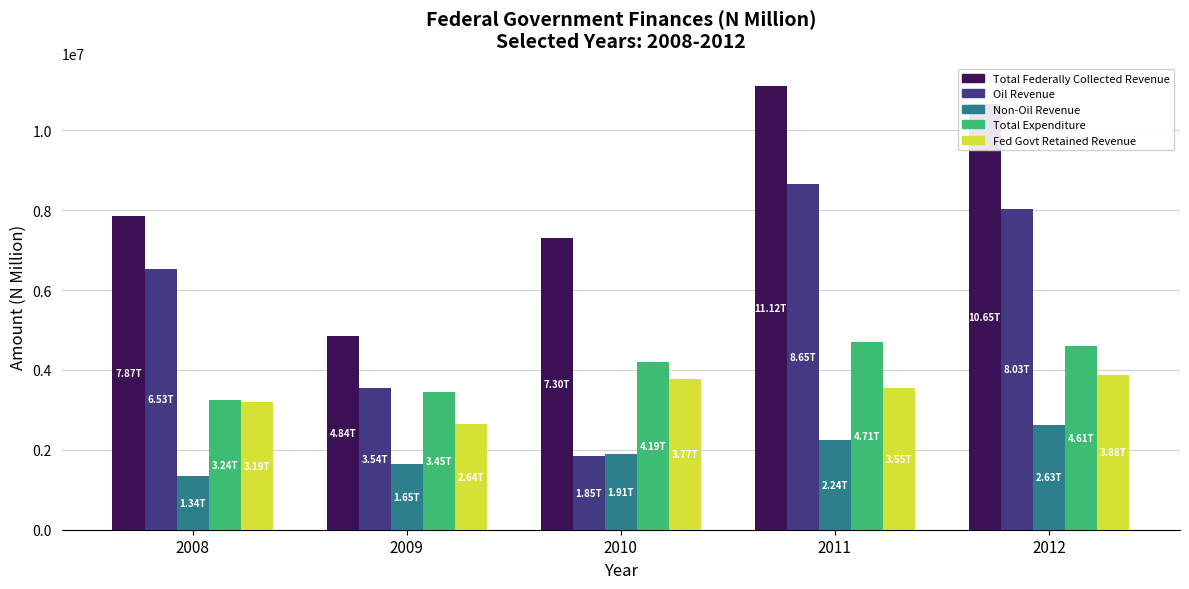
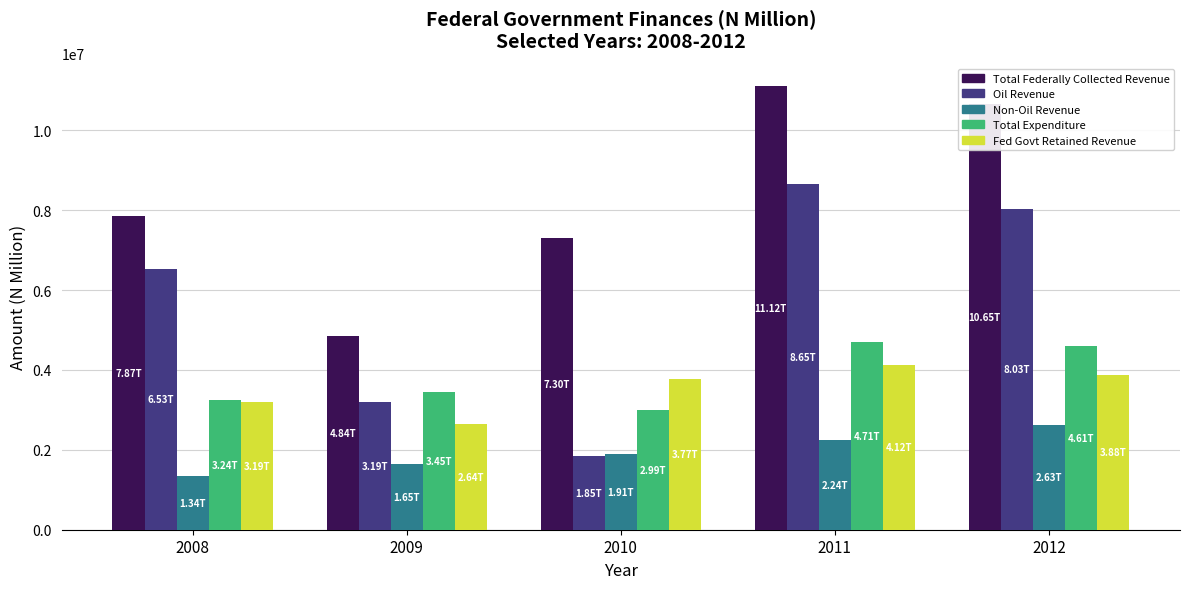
  {
    "Total Federally Collected Revenue": {
      "2008": "7.87T",
      "2009": "4.84T",
      "2010": "7.30T",
      "2011": "11.12T"
    },
    "Oil Revenue": {
      "2008": "6.53T",
-     "2009": "3.54T",
+     "2009": "3.19T",
      "2010": "1.85T",
      "2011": "8.65T",
      "2012": "8.03T"
    },
    "Non-Oil Revenue": {
      "2008": "1.34T",
      "2009": "1.65T",
      "2010": "1.91T",
      "2011": "2.24T",
      "2012": "2.63T"
    },
    "Total Expenditure": {
      "2008": "3.24T",
      "2009": "3.45T",
-     "2010": "4.19T",
+     "2010": "2.99T",
      "2011": "4.71T",
      "2012": "4.61T"
    },
    "Fed Govt Retained Revenue": {
      "2008": "3.19T",
      "2009": "2.64T",
      "2010": "3.77T",
-     "2011": "3.55T",
+     "2011": "4.12T",
      "2012": "3.88T"
    }
  }
